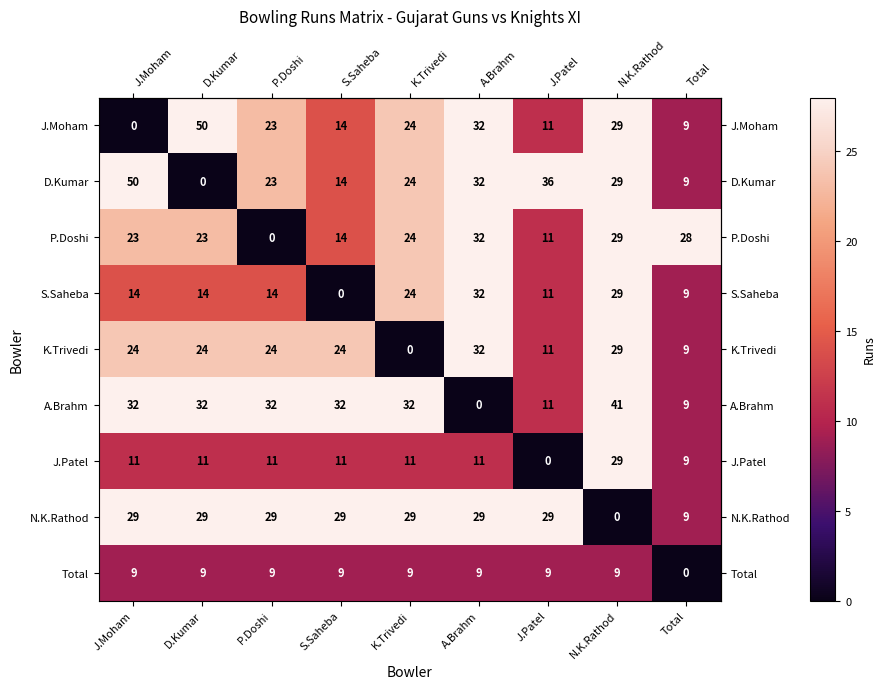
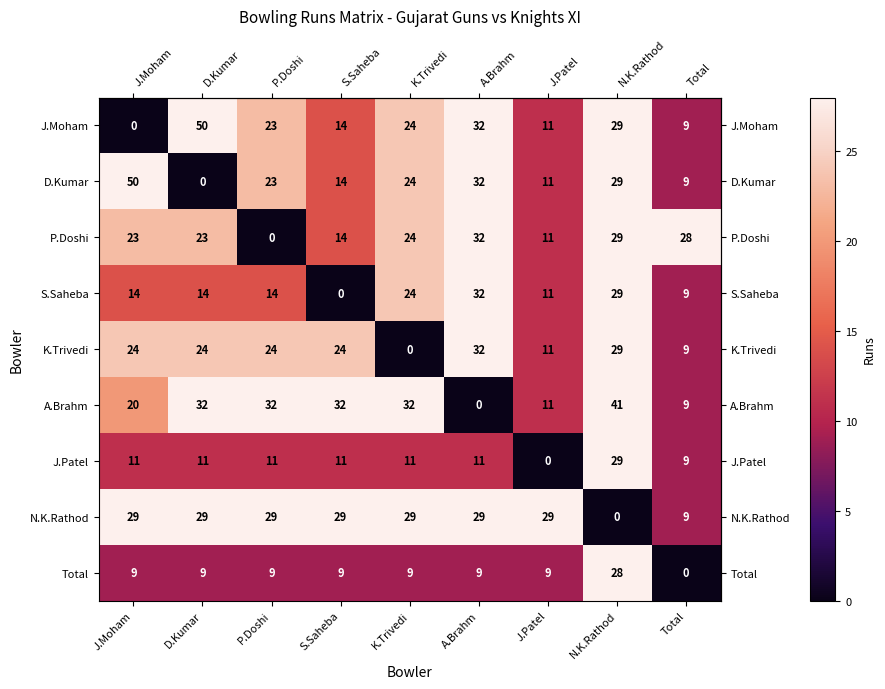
  {
    "J.Moham": {
      "J.Moham": 0,
      "D.Kumar": 50,
      "P.Doshi": 23,
      "S.Saheba": 14,
      "K.Trivedi": 24,
      "A.Brahm": 32,
      "J.Patel": 11,
      "N.K.Rathod": 29,
      "Total": 9
    },
    "D.Kumar": {
      "J.Moham": 50,
      "D.Kumar": 0,
      "P.Doshi": 23,
      "S.Saheba": 14,
      "K.Trivedi": 24,
      "A.Brahm": 32,
-     "J.Patel": 36,
+     "J.Patel": 11,
      "N.K.Rathod": 29,
      "Total": 9
    },
    "P.Doshi": {
      "J.Moham": 23,
      "D.Kumar": 23,
      "P.Doshi": 0,
      "S.Saheba": 14,
      "K.Trivedi": 24,
      "A.Brahm": 32,
      "J.Patel": 11,
      "N.K.Rathod": 29,
      "Total": 28
    },
    "S.Saheba": {
      "J.Moham": 14,
      "D.Kumar": 14,
      "P.Doshi": 14,
      "S.Saheba": 0,
      "K.Trivedi": 24,
      "A.Brahm": 32,
      "J.Patel": 11,
      "N.K.Rathod": 29,
      "Total": 9
    },
    "K.Trivedi": {
      "J.Moham": 24,
      "D.Kumar": 24,
      "P.Doshi": 24,
      "S.Saheba": 24,
      "K.Trivedi": 0,
      "A.Brahm": 32,
      "J.Patel": 11,
      "N.K.Rathod": 29,
      "Total": 9
    },
    "A.Brahm": {
-     "J.Moham": 32,
+     "J.Moham": 20,
      "D.Kumar": 32,
      "P.Doshi": 32,
      "S.Saheba": 32,
      "K.Trivedi": 32,
      "A.Brahm": 0,
      "J.Patel": 11,
      "N.K.Rathod": 41,
      "Total": 9
    },
    "J.Patel": {
      "J.Moham": 11,
      "D.Kumar": 11,
      "P.Doshi": 11,
      "S.Saheba": 11,
      "K.Trivedi": 11,
      "A.Brahm": 11,
      "J.Patel": 0,
      "N.K.Rathod": 29,
      "Total": 9
    },
    "N.K.Rathod": {
      "J.Moham": 29,
      "D.Kumar": 29,
      "P.Doshi": 29,
      "S.Saheba": 29,
      "K.Trivedi": 29,
      "A.Brahm": 29,
      "J.Patel": 29,
      "N.K.Rathod": 0,
      "Total": 9
    },
    "Total": {
      "J.Moham": 9,
      "D.Kumar": 9,
      "P.Doshi": 9,
      "S.Saheba": 9,
      "K.Trivedi": 9,
      "A.Brahm": 9,
      "J.Patel": 9,
-     "N.K.Rathod": 9,
+     "N.K.Rathod": 28,
      "Total": 0
    }
  }
